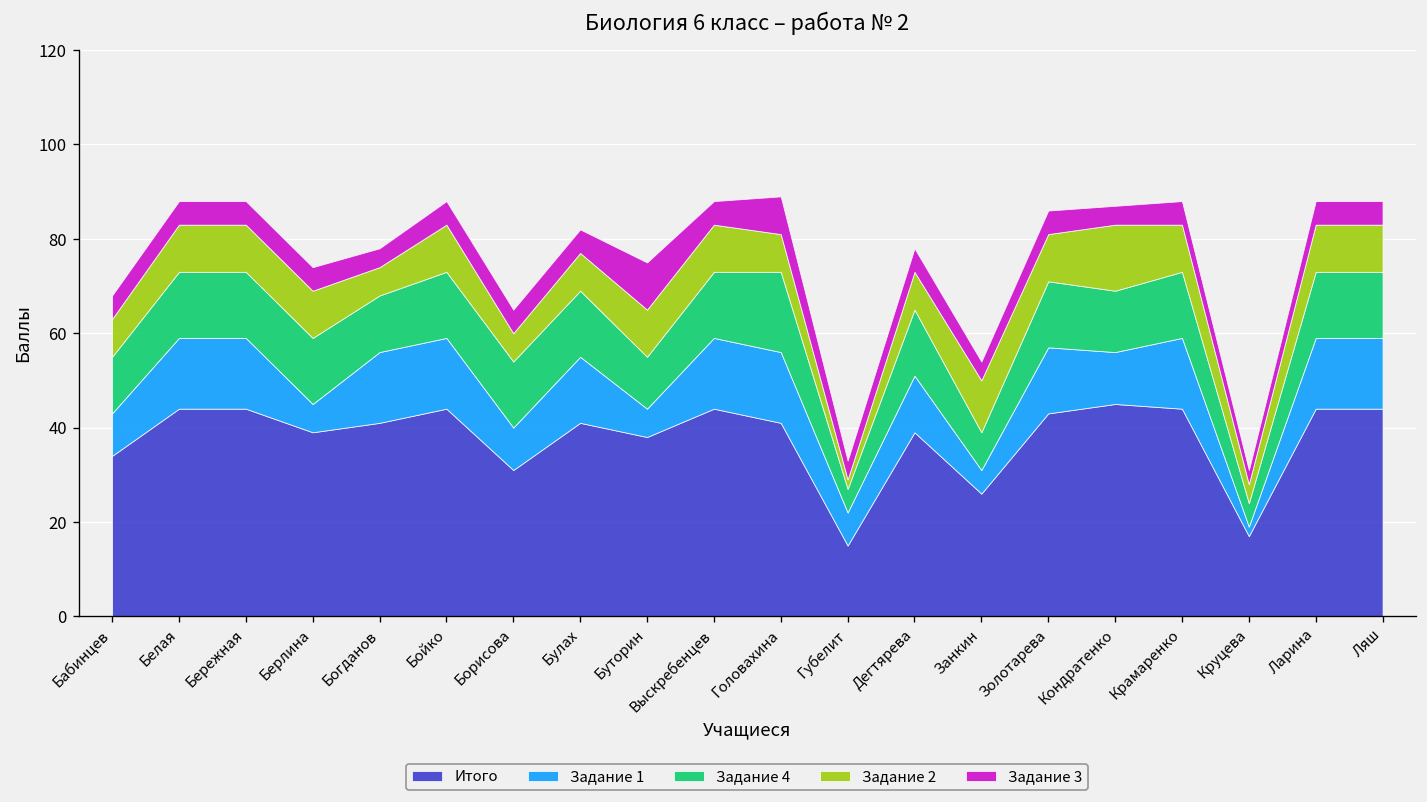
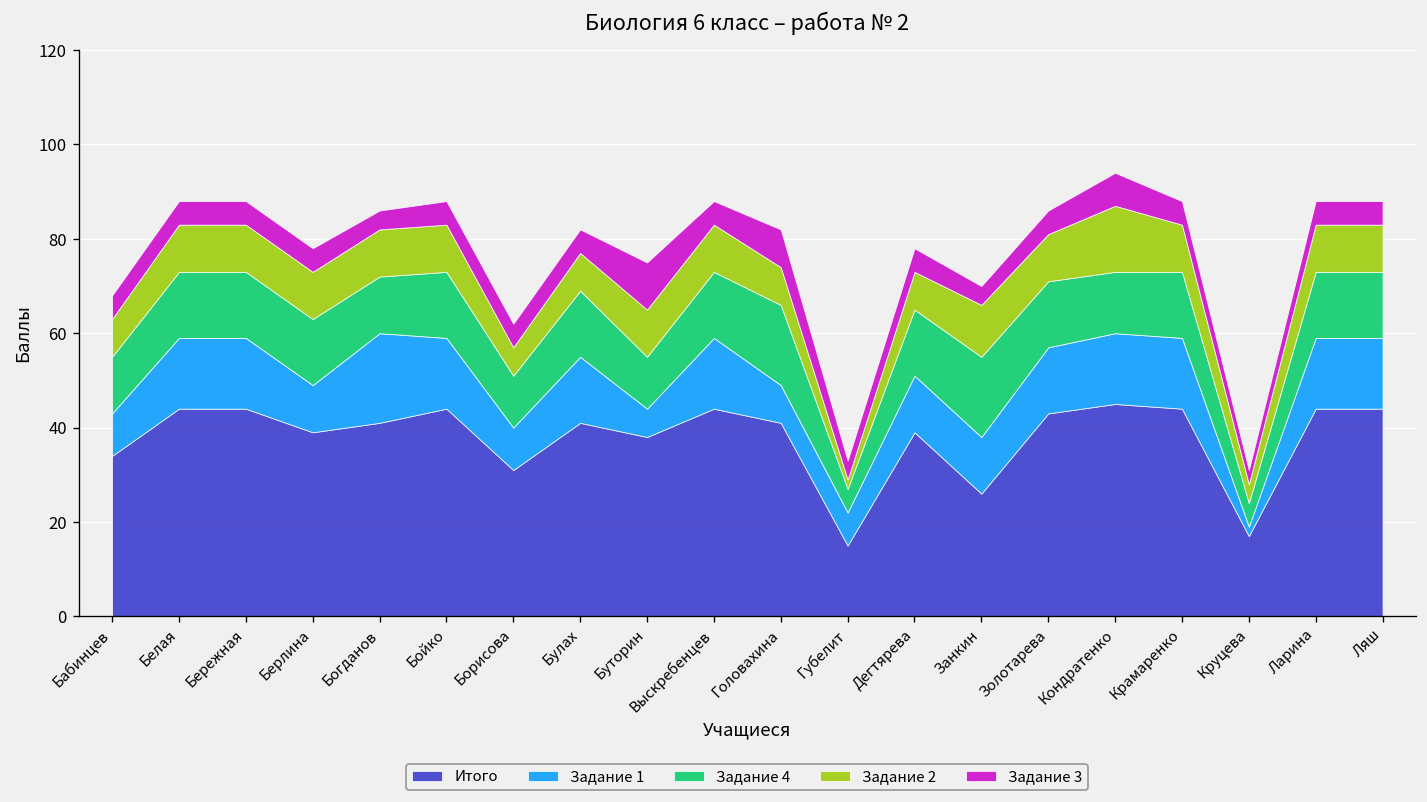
  {
    "Итого": {
      "Бабинцев": 34,
      "Белая": 44,
      "Бережная": 44,
      "Берлина": 39,
      "Богданов": 41,
      "Бойко": 44,
      "Борисова": 31,
      "Булах": 41,
      "Буторин": 38,
      "Выскребенцев": 44,
      "Головахина": 41,
      "Губелит": 15,
      "Дегтярева": 39,
      "Занкин": 26,
      "Золотарева": 43,
      "Кондратенко": 45,
      "Крамаренко": 44,
      "Круцева": 17,
      "Ларина": 44,
      "Ляш": 44
    },
    "Задание 1": {
      "Бабинцев": 9,
      "Белая": 15,
      "Бережная": 15,
-     "Берлина": 6,
-     "Богданов": 15,
+     "Берлина": 10,
+     "Богданов": 19,
      "Бойко": 15,
      "Борисова": 9,
      "Булах": 14,
      "Буторин": 6,
      "Выскребенцев": 15,
-     "Головахина": 15,
+     "Головахина": 8,
      "Губелит": 7,
      "Дегтярева": 12,
-     "Занкин": 5,
+     "Занкин": 12,
      "Золотарева": 14,
-     "Кондратенко": 11,
+     "Кондратенко": 15,
      "Крамаренко": 15,
      "Круцева": 2,
      "Ларина": 15,
      "Ляш": 15
    },
    "Задание 4": {
      "Бабинцев": 12,
      "Белая": 14,
      "Бережная": 14,
      "Берлина": 14,
      "Богданов": 12,
      "Бойко": 14,
-     "Борисова": 14,
+     "Борисова": 11,
      "Булах": 14,
      "Буторин": 11,
      "Выскребенцев": 14,
      "Головахина": 17,
      "Губелит": 5,
      "Дегтярева": 14,
-     "Занкин": 8,
+     "Занкин": 17,
      "Золотарева": 14,
      "Кондратенко": 13,
      "Крамаренко": 14,
      "Круцева": 5,
      "Ларина": 14,
      "Ляш": 14
    },
    "Задание 2": {
      "Бабинцев": 8,
      "Белая": 10,
      "Бережная": 10,
      "Берлина": 10,
-     "Богданов": 6,
+     "Богданов": 10,
      "Бойко": 10,
      "Борисова": 6,
      "Булах": 8,
      "Буторин": 10,
      "Выскребенцев": 10,
      "Головахина": 8,
      "Губелит": 2,
      "Дегтярева": 8,
      "Занкин": 11,
      "Золотарева": 10,
      "Кондратенко": 14,
      "Крамаренко": 10,
      "Круцева": 4,
      "Ларина": 10,
      "Ляш": 10
    },
    "Задание 3": {
      "Бабинцев": 5,
      "Белая": 5,
      "Бережная": 5,
      "Берлина": 5,
      "Богданов": 4,
      "Бойко": 5,
      "Борисова": 5,
      "Булах": 5,
      "Буторин": 10,
      "Выскребенцев": 5,
      "Головахина": 8,
      "Губелит": 4,
      "Дегтярева": 5,
      "Занкин": 4,
      "Золотарева": 5,
-     "Кондратенко": 4,
+     "Кондратенко": 7,
      "Крамаренко": 5,
      "Круцева": 3,
      "Ларина": 5,
      "Ляш": 5
    }
  }
